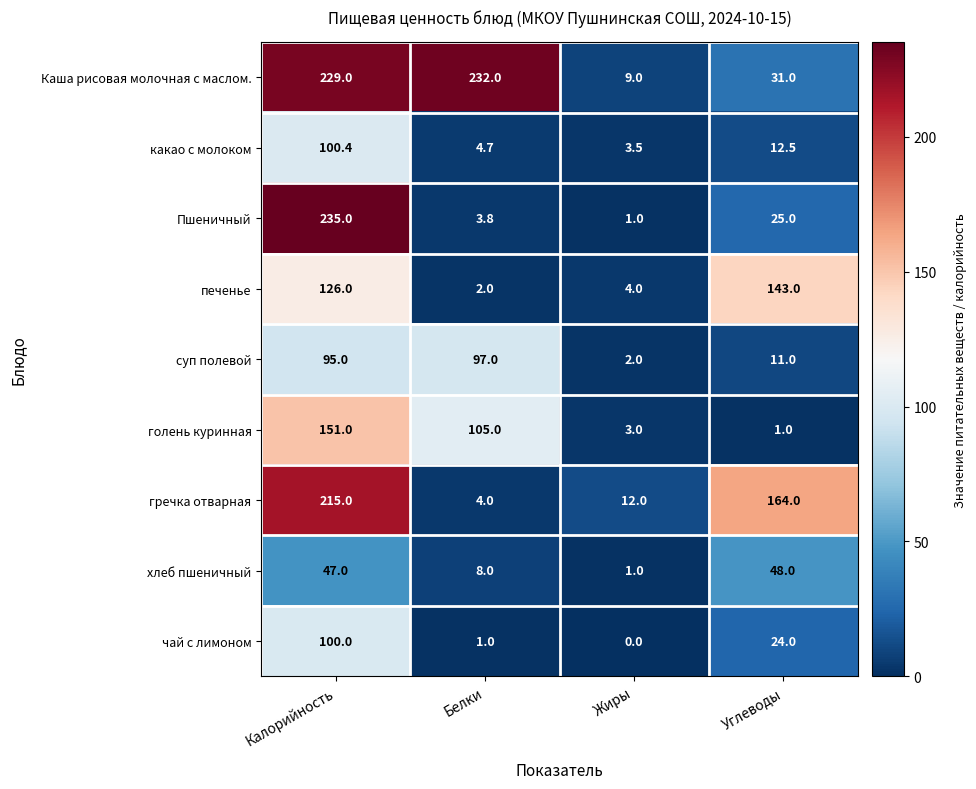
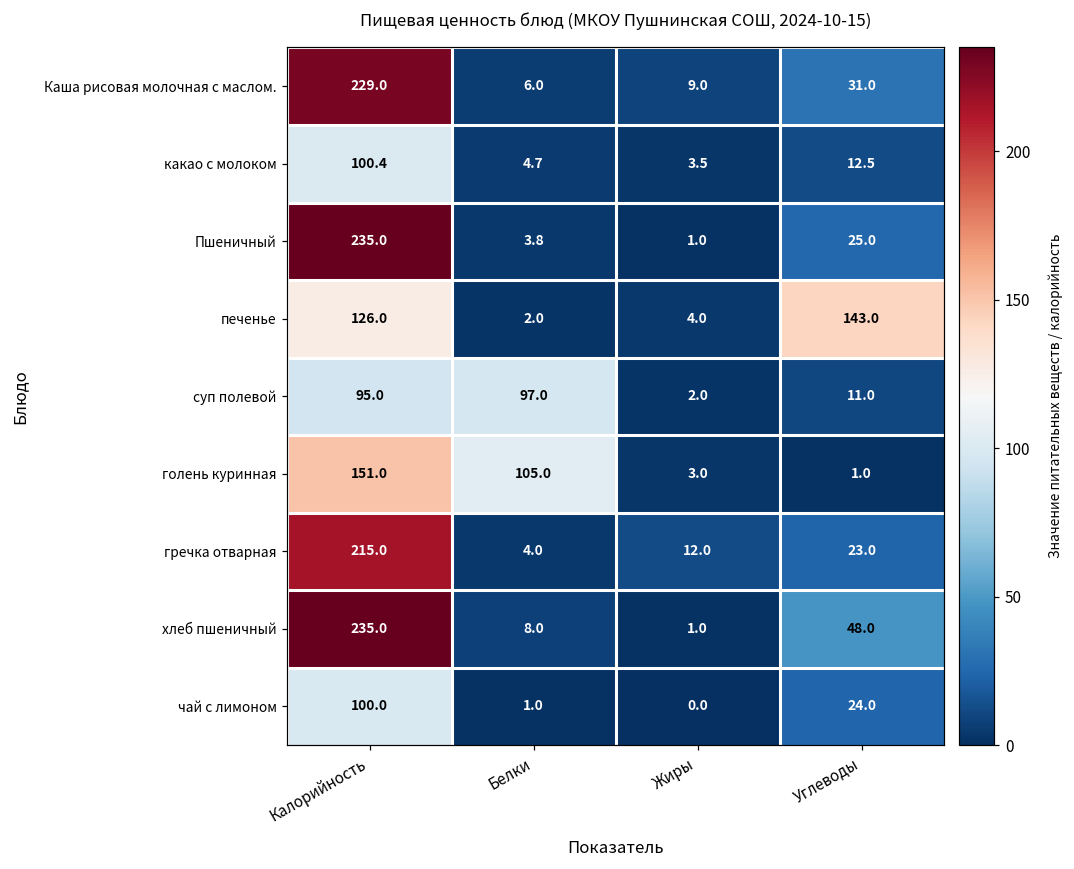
  {
    "Каша рисовая молочная с маслом.": {
      "Калорийность": 229.0,
-     "Белки": 232.0,
+     "Белки": 6.0,
      "Жиры": 9.0,
      "Углеводы": 31.0
    },
    "какао с молоком": {
      "Калорийность": 100.4,
      "Белки": 4.7,
      "Жиры": 3.5,
      "Углеводы": 12.5
    },
    "Пшеничный": {
      "Калорийность": 235.0,
      "Белки": 3.8,
      "Жиры": 1.0,
      "Углеводы": 25.0
    },
    "печенье": {
      "Калорийность": 126.0,
      "Белки": 2.0,
      "Жиры": 4.0,
      "Углеводы": 143.0
    },
    "суп полевой": {
      "Калорийность": 95.0,
      "Белки": 97.0,
      "Жиры": 2.0,
      "Углеводы": 11.0
    },
    "голень куринная": {
      "Калорийность": 151.0,
      "Белки": 105.0,
      "Жиры": 3.0,
      "Углеводы": 1.0
    },
    "гречка отварная": {
      "Калорийность": 215.0,
      "Белки": 4.0,
      "Жиры": 12.0,
-     "Углеводы": 164.0
+     "Углеводы": 23.0
    },
    "хлеб пшеничный": {
-     "Калорийность": 47.0,
+     "Калорийность": 235.0,
      "Белки": 8.0,
      "Жиры": 1.0,
      "Углеводы": 48.0
    },
    "чай с лимоном": {
      "Калорийность": 100.0,
      "Белки": 1.0,
      "Жиры": 0.0,
      "Углеводы": 24.0
    }
  }
